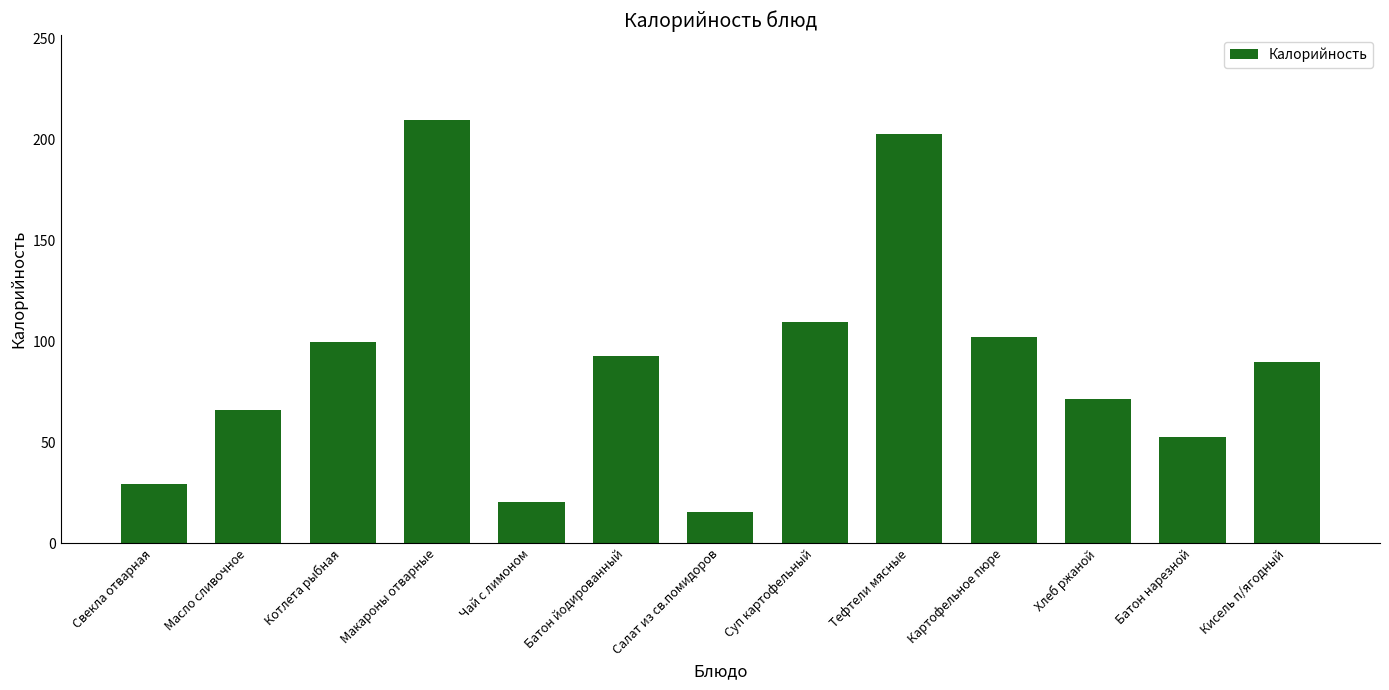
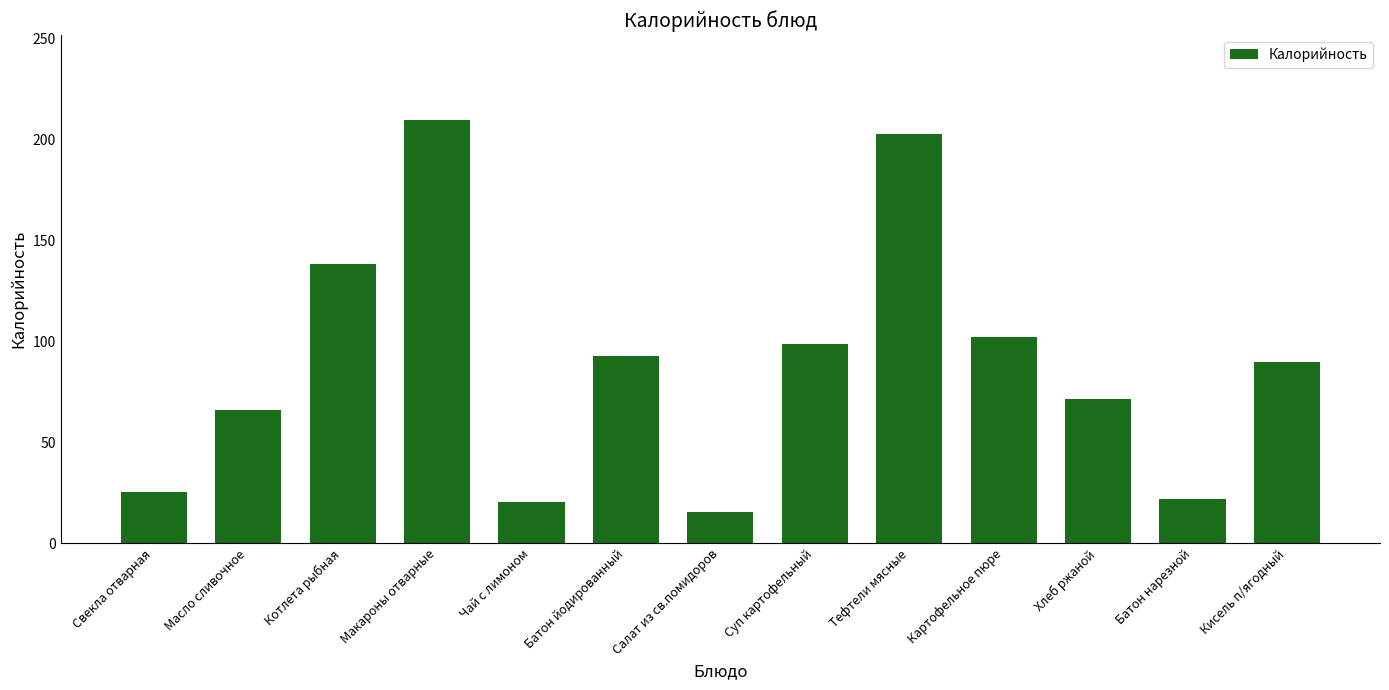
  {
-   "Свекла отварная": 30,
+   "Свекла отварная": 25,
    "Масло сливочное": 66,
-   "Котлета рыбная": 100,
+   "Котлета рыбная": 138,
    "Макароны отварные": 210,
    "Чай с лимоном": 21,
    "Батон йодированный": 93,
    "Салат из св.помидоров": 16,
-   "Суп картофельный": 110,
+   "Суп картофельный": 99,
    "Тефтели мясные": 203,
    "Картофельное пюре": 102,
    "Хлеб ржаной": 71,
-   "Батон нарезной": 52,
+   "Батон нарезной": 22,
    "Кисель п/ягодный": 90
  }
